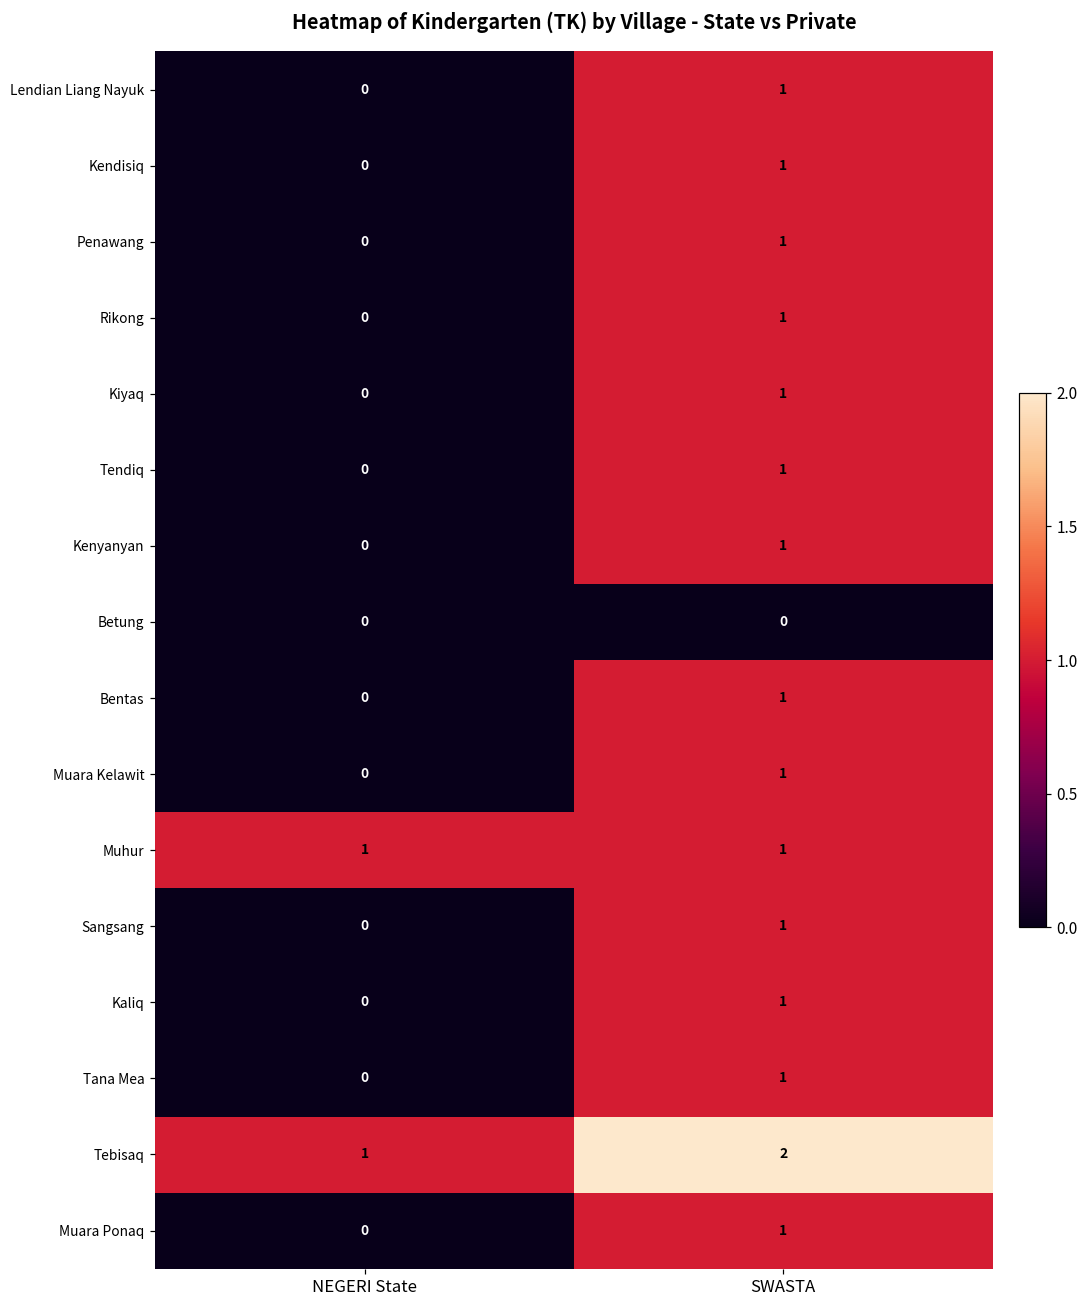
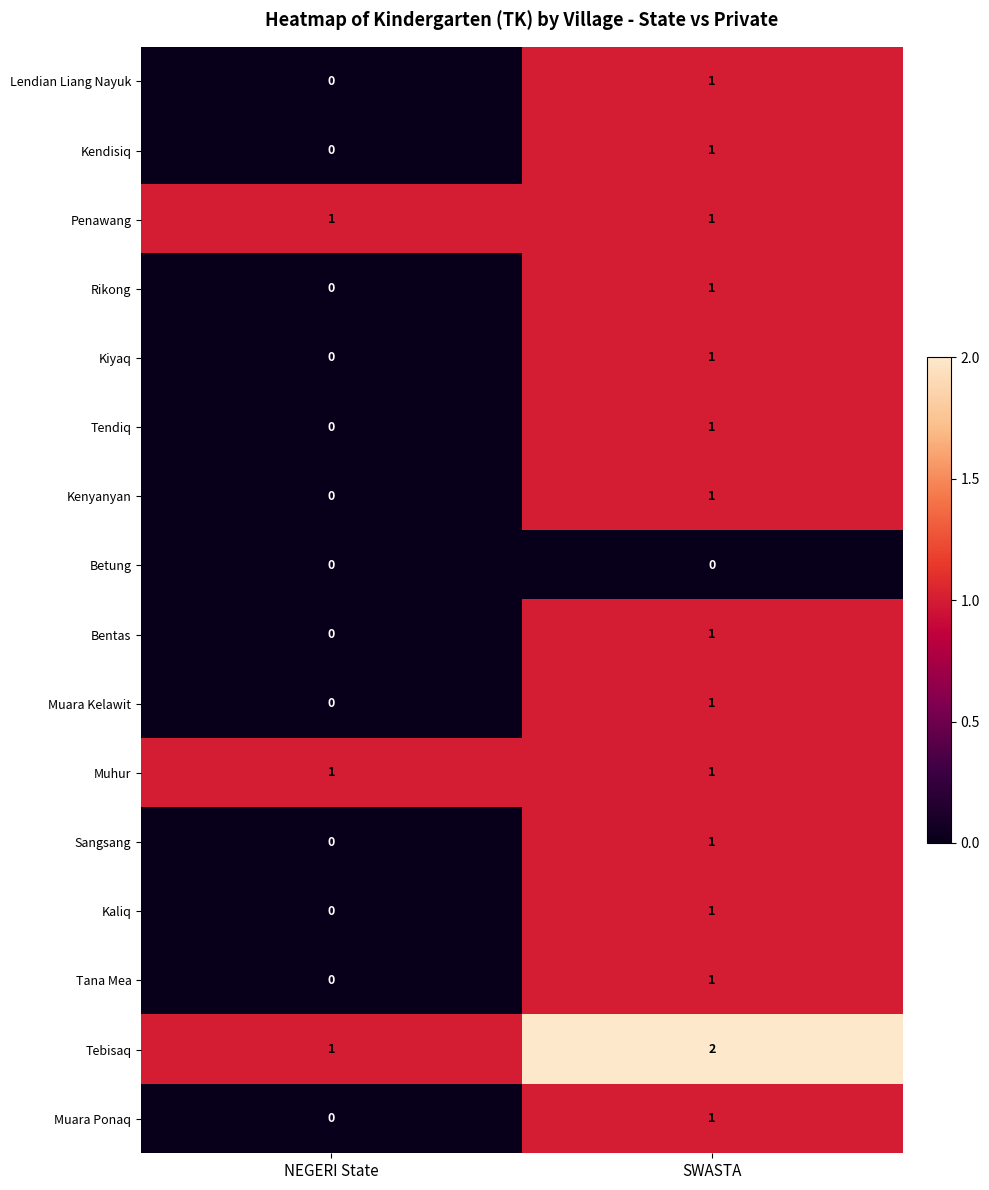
  {
    "Lendian Liang Nayuk": {
      "NEGERI State": 0,
      "SWASTA": 1
    },
    "Kendisiq": {
      "NEGERI State": 0,
      "SWASTA": 1
    },
    "Penawang": {
-     "NEGERI State": 0,
+     "NEGERI State": 1,
      "SWASTA": 1
    },
    "Rikong": {
      "NEGERI State": 0,
      "SWASTA": 1
    },
    "Kiyaq": {
      "NEGERI State": 0,
      "SWASTA": 1
    },
    "Tendiq": {
      "NEGERI State": 0,
      "SWASTA": 1
    },
    "Kenyanyan": {
      "NEGERI State": 0,
      "SWASTA": 1
    },
    "Betung": {
      "NEGERI State": 0,
      "SWASTA": 0
    },
    "Bentas": {
      "NEGERI State": 0,
      "SWASTA": 1
    },
    "Muara Kelawit": {
      "NEGERI State": 0,
      "SWASTA": 1
    },
    "Muhur": {
      "NEGERI State": 1,
      "SWASTA": 1
    },
    "Sangsang": {
      "NEGERI State": 0,
      "SWASTA": 1
    },
    "Kaliq": {
      "NEGERI State": 0,
      "SWASTA": 1
    },
    "Tana Mea": {
      "NEGERI State": 0,
      "SWASTA": 1
    },
    "Tebisaq": {
      "NEGERI State": 1,
      "SWASTA": 2
    },
    "Muara Ponaq": {
      "NEGERI State": 0,
      "SWASTA": 1
    }
  }
